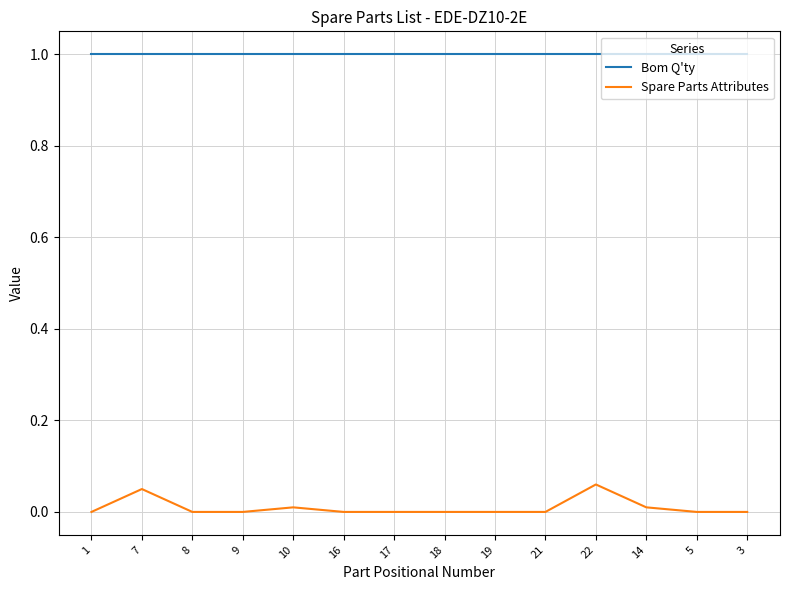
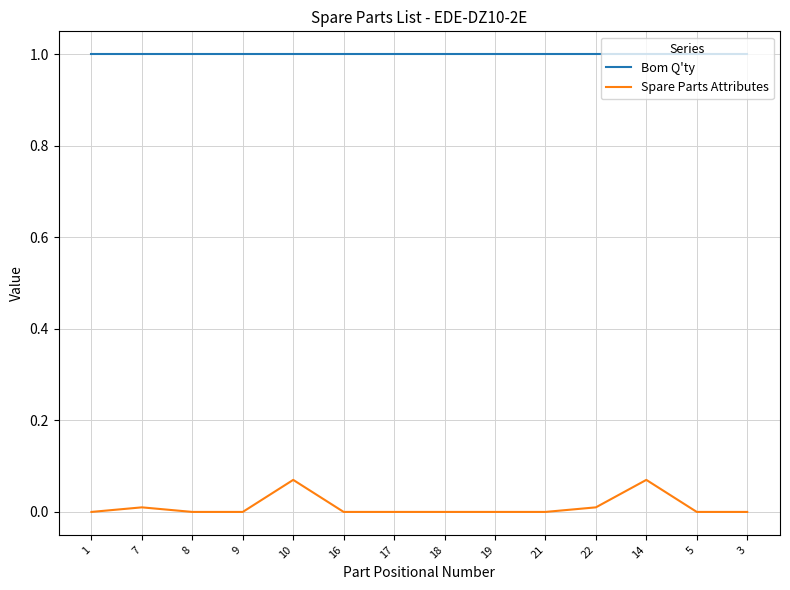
  {
    "Bom Q'ty": {
      "1": 1.00,
      "7": 1.00,
      "8": 1.00,
      "9": 1.00,
      "10": 1.00,
      "16": 1.00,
      "17": 1.00,
      "18": 1.00,
      "19": 1.00,
      "21": 1.00,
      "22": 1.00
    },
    "Spare Parts Attributes": {
      "1": 0.00,
-     "7": 0.05,
+     "7": 0.01,
      "8": 0.00,
      "9": 0.00,
-     "10": 0.01,
+     "10": 0.07,
      "16": 0.00,
      "17": 0.00,
      "18": 0.00,
      "19": 0.00,
      "21": 0.00,
-     "22": 0.06,
-     "14": 0.01,
+     "22": 0.01,
+     "14": 0.07,
      "5": 0.00,
      "3": 0.00
    }
  }
